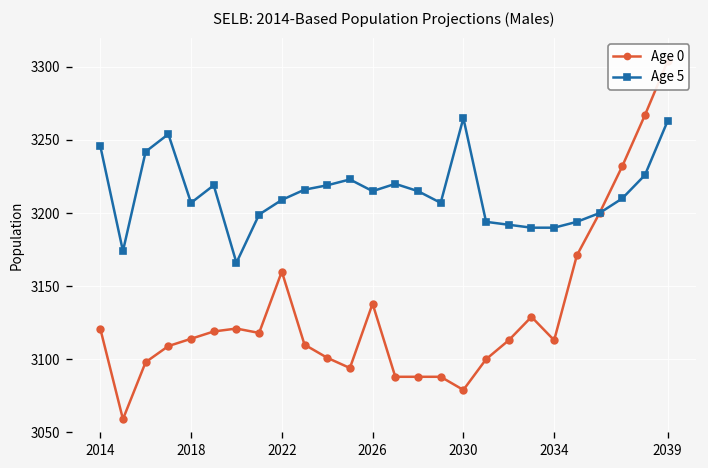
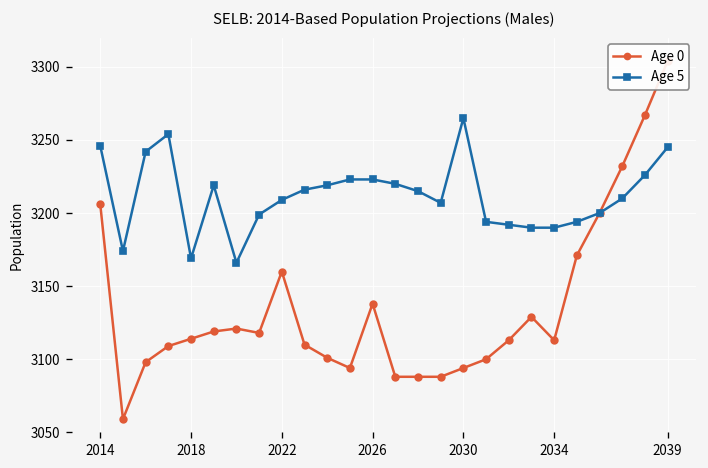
  {
    "Age 0": {
-     "2014": 3121,
+     "2014": 3206,
      "2018": 3114,
      "2022": 3160,
      "2026": 3138,
-     "2030": 3079,
+     "2030": 3094,
      "2034": 3113
    },
    "Age 5": {
      "2014": 3246,
-     "2018": 3207,
+     "2018": 3169,
      "2022": 3209,
-     "2026": 3215,
+     "2026": 3223,
      "2030": 3265,
      "2034": 3190,
-     "2039": 3263
+     "2039": 3245
    }
  }
